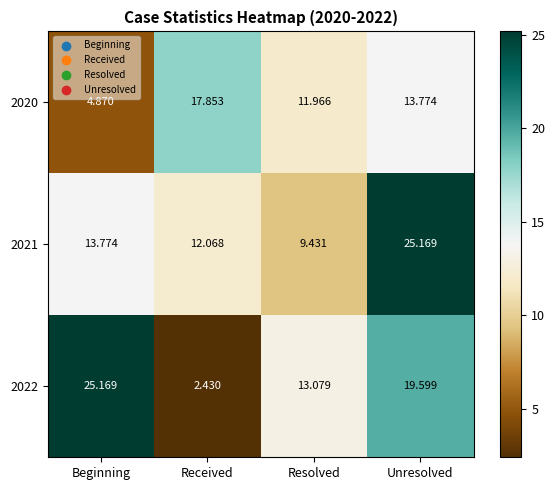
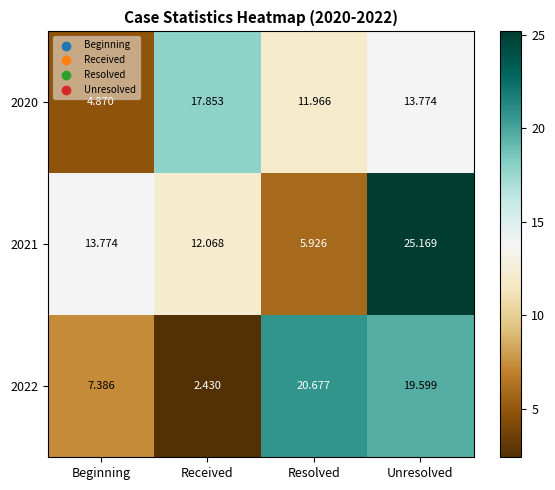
  {
    "2020": {
      "Received": 17.853,
      "Resolved": 11.966,
      "Unresolved": 13.774
    },
    "2021": {
      "Beginning": 13.774,
      "Received": 12.068,
-     "Resolved": 9.431,
+     "Resolved": 5.926,
      "Unresolved": 25.169
    },
    "2022": {
-     "Beginning": 25.169,
+     "Beginning": 7.386,
      "Received": 2.430,
-     "Resolved": 13.079,
+     "Resolved": 20.677,
      "Unresolved": 19.599
    }
  }
